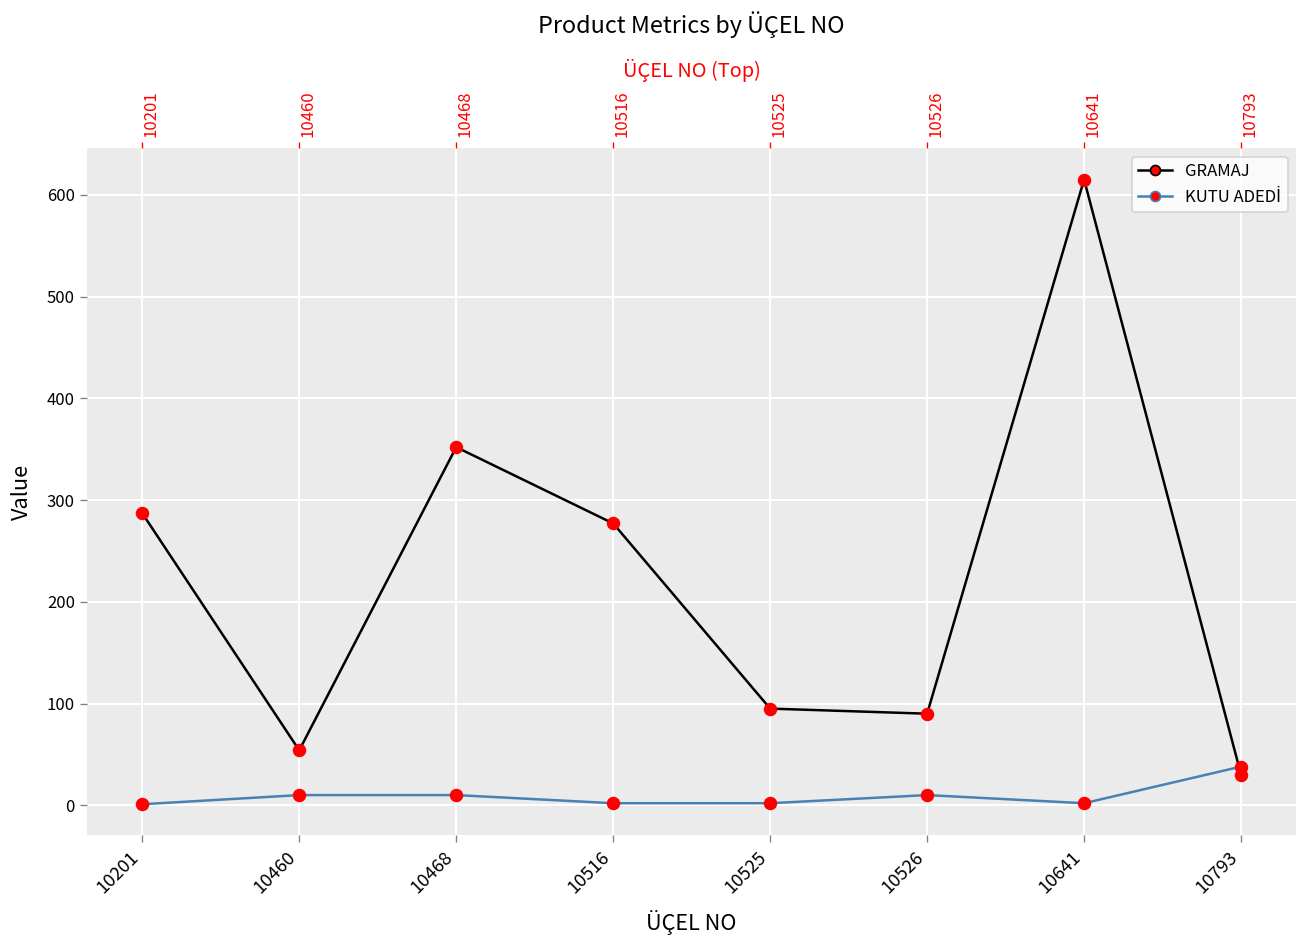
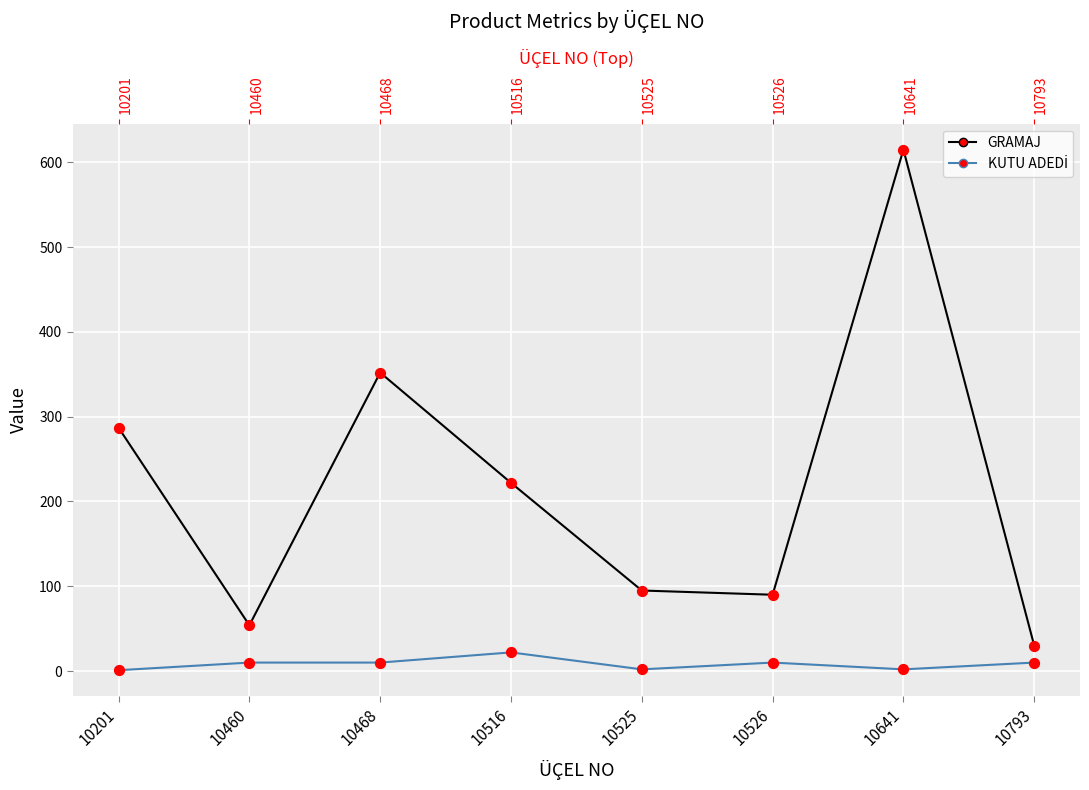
  {
    "GRAMAJ": {
      "10201": 290,
      "10460": 50,
      "10468": 350,
-     "10516": 280,
+     "10516": 220,
      "10525": 100,
      "10526": 90,
      "10641": 620,
      "10793": 30
    },
    "KUTU ADEDİ": {
      "10201": 0,
      "10460": 10,
      "10468": 10,
-     "10516": 0,
+     "10516": 20,
      "10525": 0,
      "10526": 10,
      "10641": 0,
-     "10793": 40
+     "10793": 10
    }
  }
